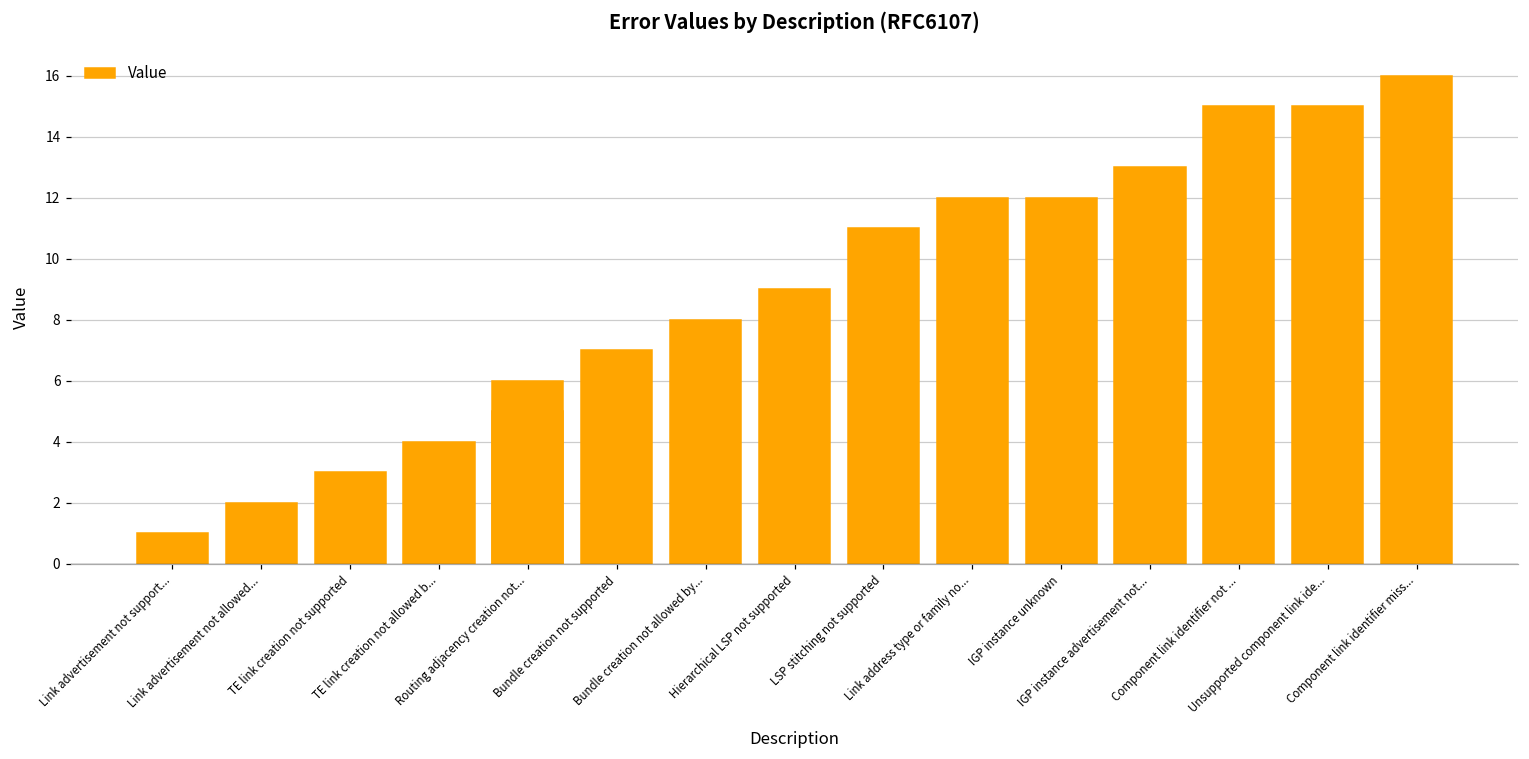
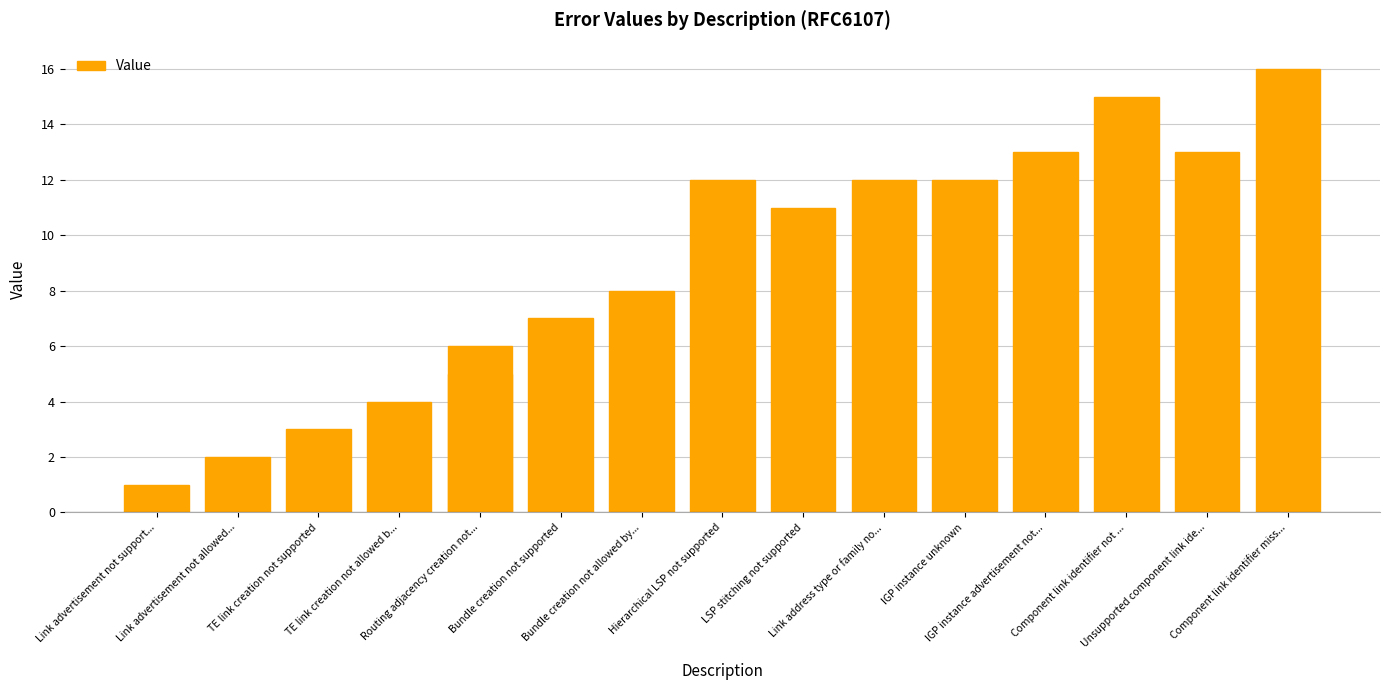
  {
    "Link advertisement not support...": 1,
    "Link advertisement not allowed...": 2,
    "TE link creation not supported": 3,
    "TE link creation not allowed b...": 4,
    "Bundle creation not supported": 7,
    "Bundle creation not allowed by...": 8,
-   "Hierarchical LSP not supported": 9,
+   "Hierarchical LSP not supported": 12,
    "LSP stitching not supported": 11,
    "Link address type or family no...": 12,
    "IGP instance unknown": 12,
    "IGP instance advertisement not...": 13,
    "Component link identifier not ...": 15,
-   "Unsupported component link ide...": 15,
+   "Unsupported component link ide...": 13,
    "Component link identifier miss...": 16
  }
